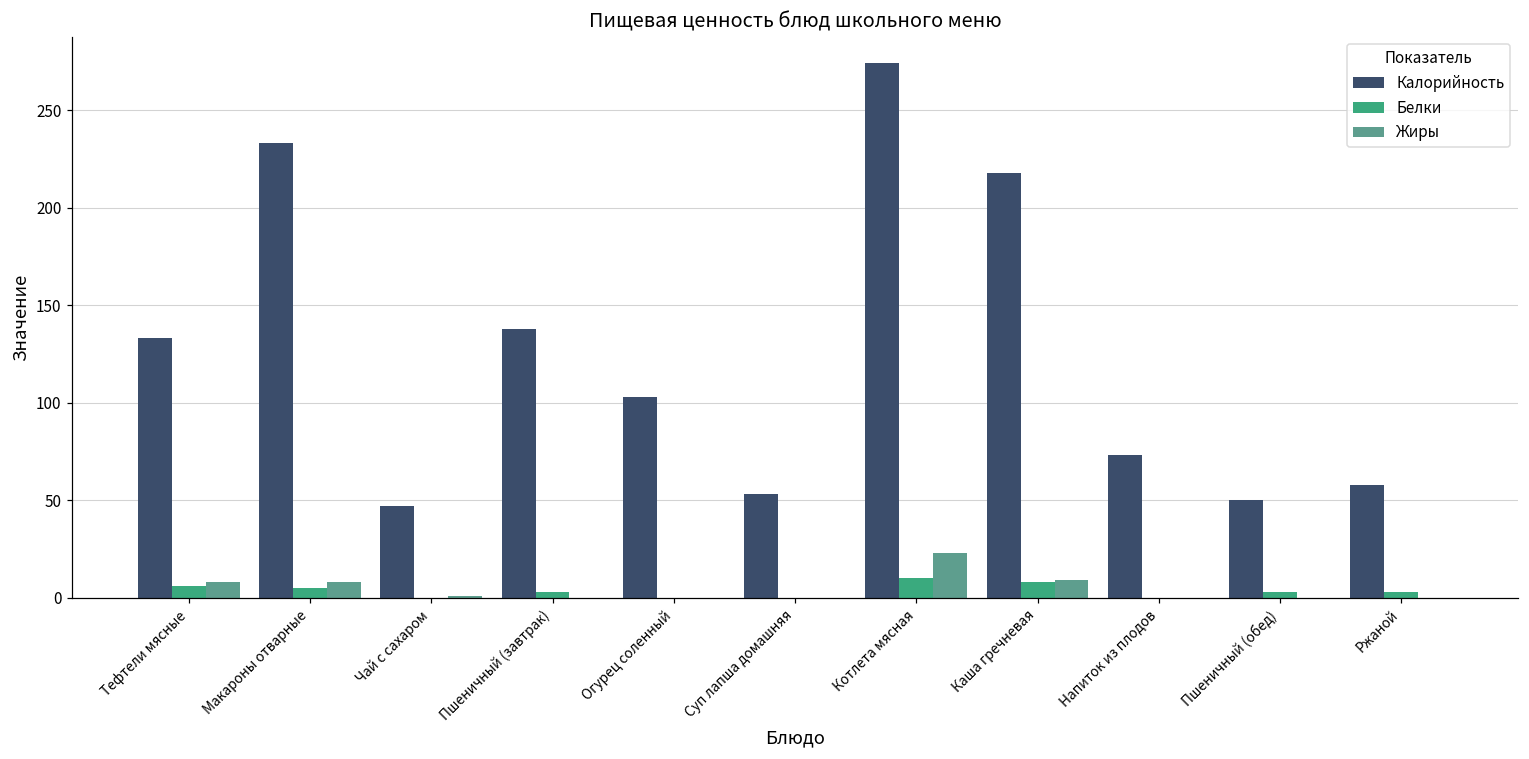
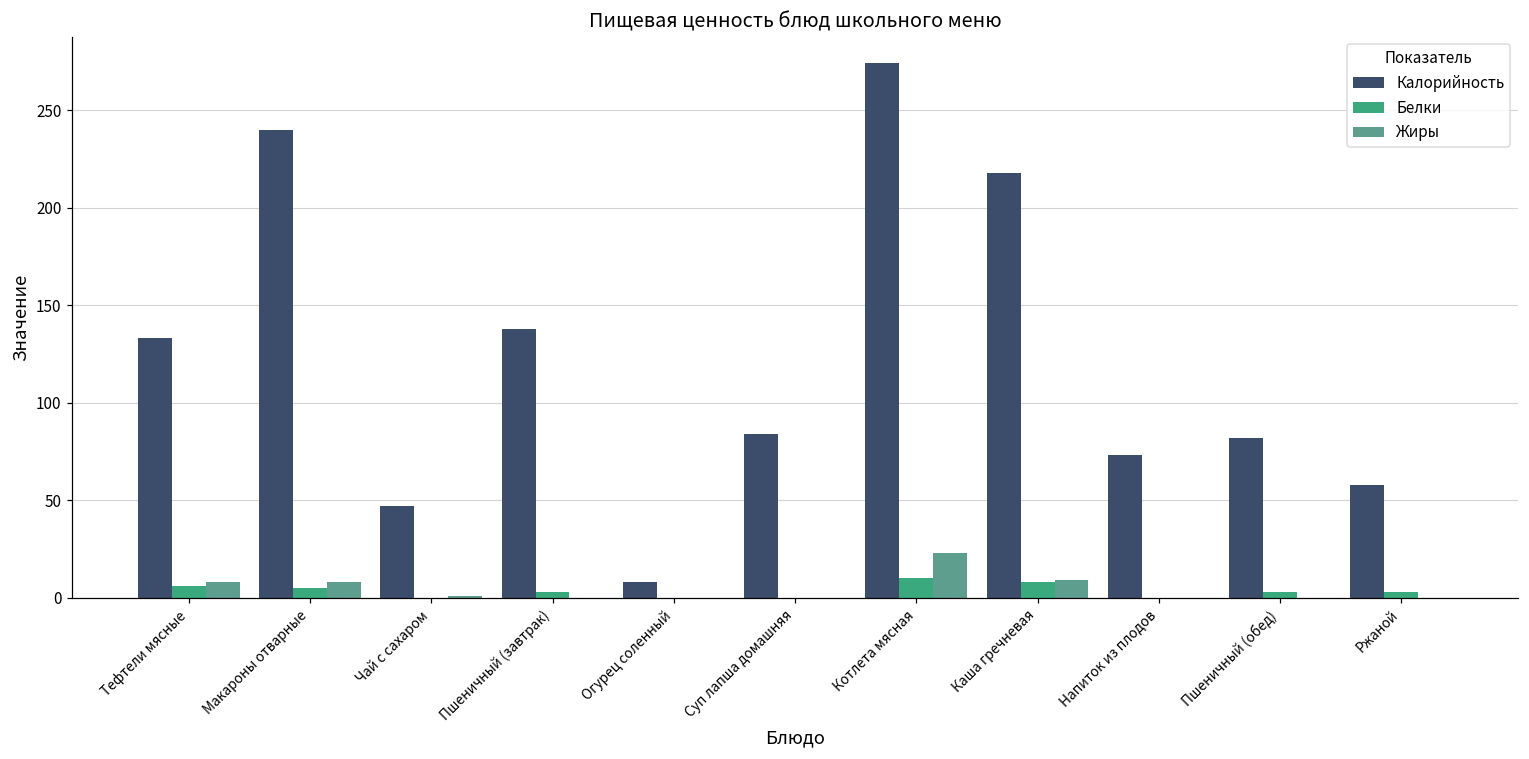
  {
    "Калорийность": {
      "Тефтели мясные": 133,
-     "Макароны отварные": 233,
+     "Макароны отварные": 240,
      "Чай с сахаром": 47,
      "Пшеничный (завтрак)": 138,
-     "Огурец соленный": 103,
-     "Суп лапша домашняя": 53,
+     "Огурец соленный": 8,
+     "Суп лапша домашняя": 84,
      "Котлета мясная": 274,
      "Каша гречневая": 218,
      "Напиток из плодов": 73,
-     "Пшеничный (обед)": 50,
+     "Пшеничный (обед)": 82,
      "Ржаной": 58
    }
  }
